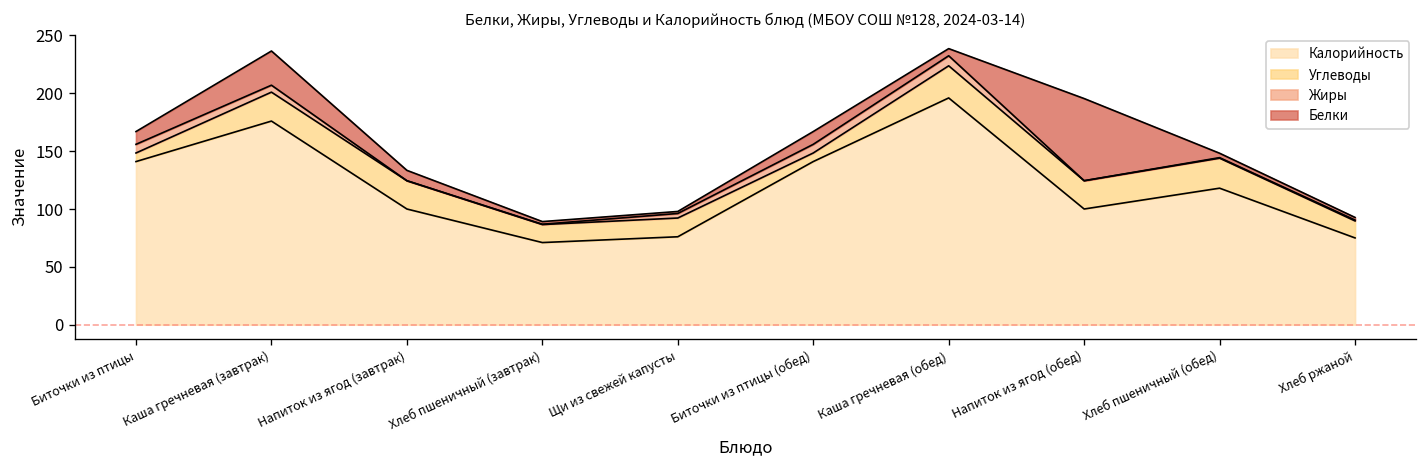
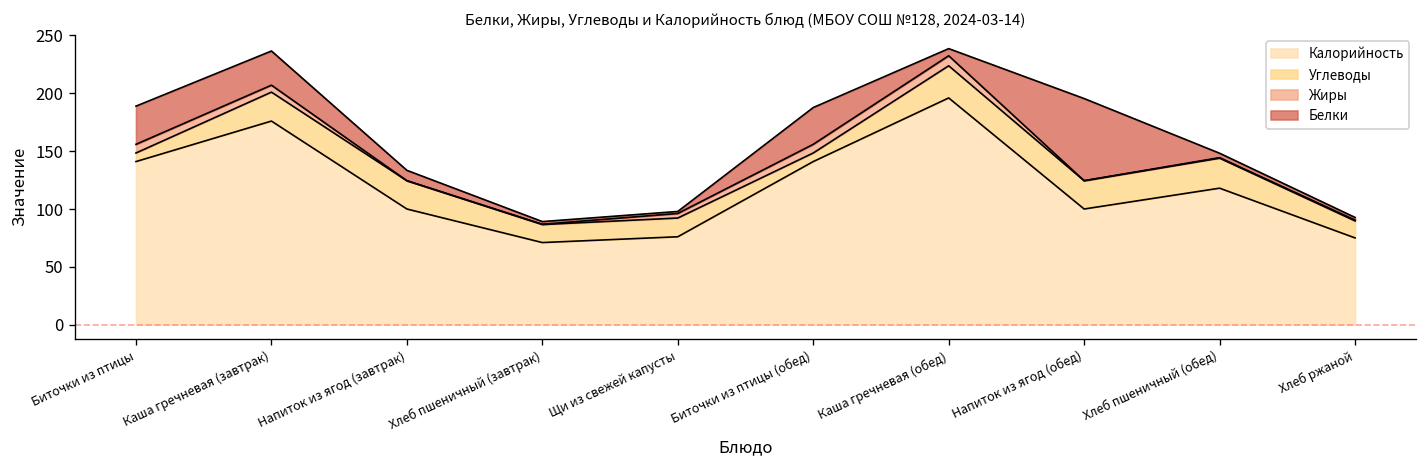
  {
    "Белки": {
-     "Биточки из птицы": 10,
+     "Биточки из птицы": 30,
      "Каша гречневая (завтрак)": 30,
      "Напиток из ягод (завтрак)": 10,
-     "Биточки из птицы (обед)": 10,
+     "Биточки из птицы (обед)": 30,
      "Каша гречневая (обед)": 10,
      "Напиток из ягод (обед)": 70,
      "Хлеб пшеничный (обед)": 0
    }
  }
